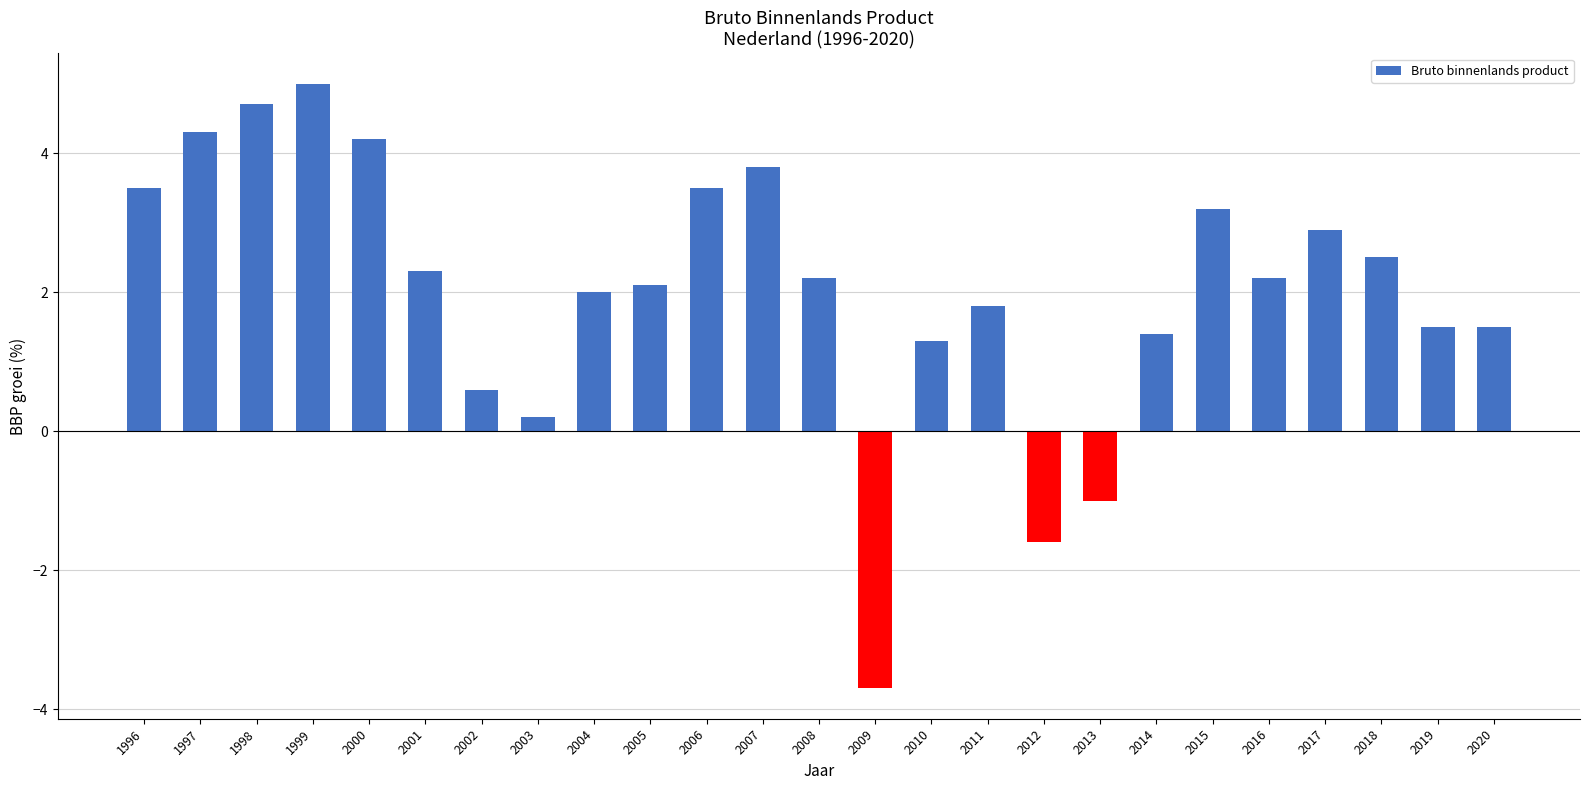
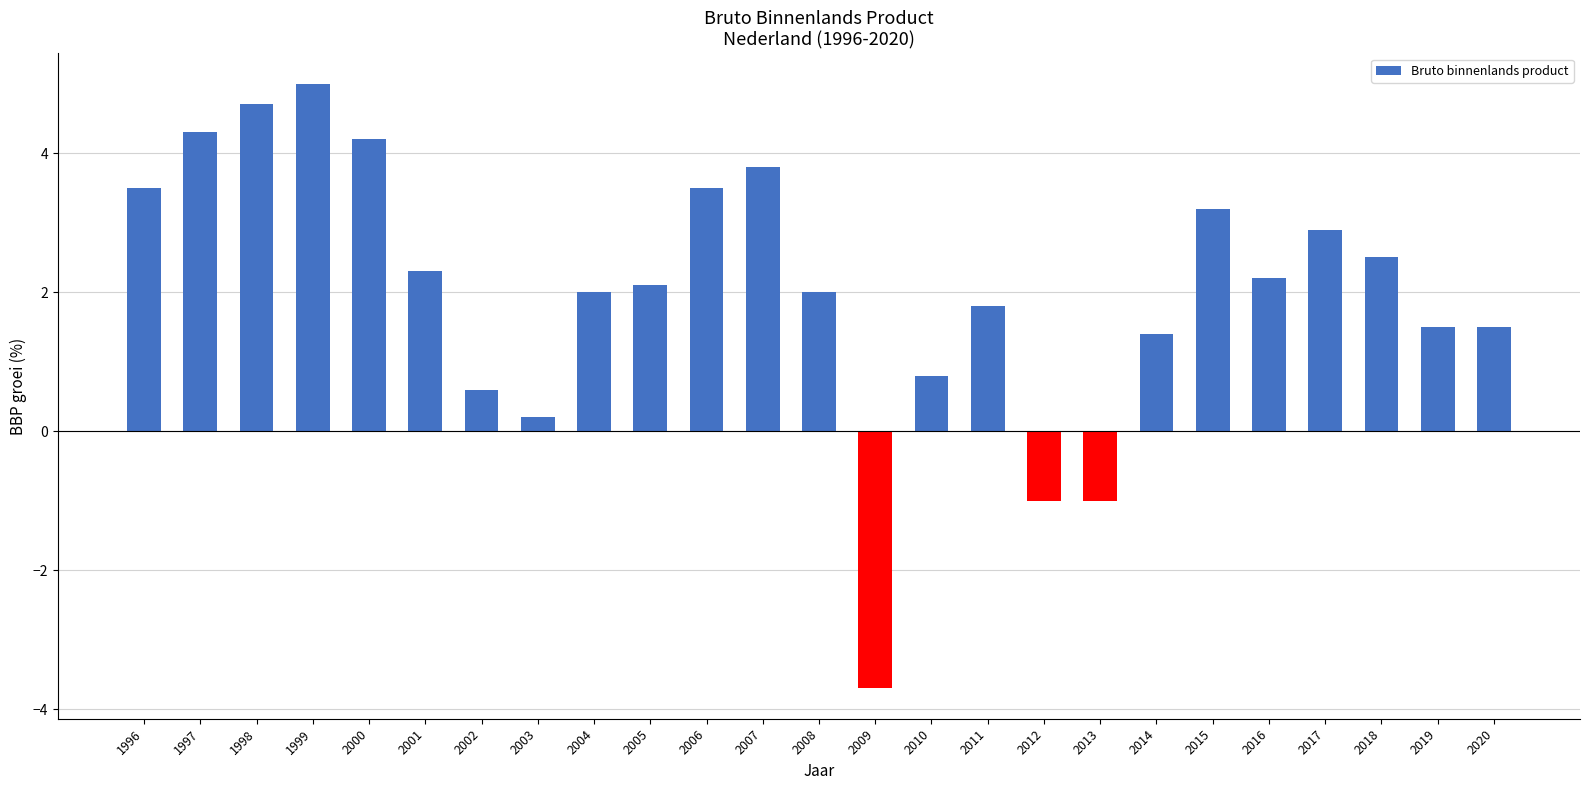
  {
    "1996": 3.5,
    "1997": 4.3,
    "1998": 4.7,
    "1999": 5.0,
    "2000": 4.2,
    "2001": 2.3,
    "2002": 0.6,
    "2003": 0.2,
    "2004": 2.0,
    "2005": 2.1,
    "2006": 3.5,
    "2007": 3.8,
-   "2008": 2.2,
+   "2008": 2.0,
    "2009": -3.7,
-   "2010": 1.3,
+   "2010": 0.8,
    "2011": 1.8,
-   "2012": -1.6,
+   "2012": -1.0,
    "2013": -1.0,
    "2014": 1.4,
    "2015": 3.2,
    "2016": 2.2,
    "2017": 2.9,
    "2018": 2.5,
    "2019": 1.5,
    "2020": 1.5
  }
